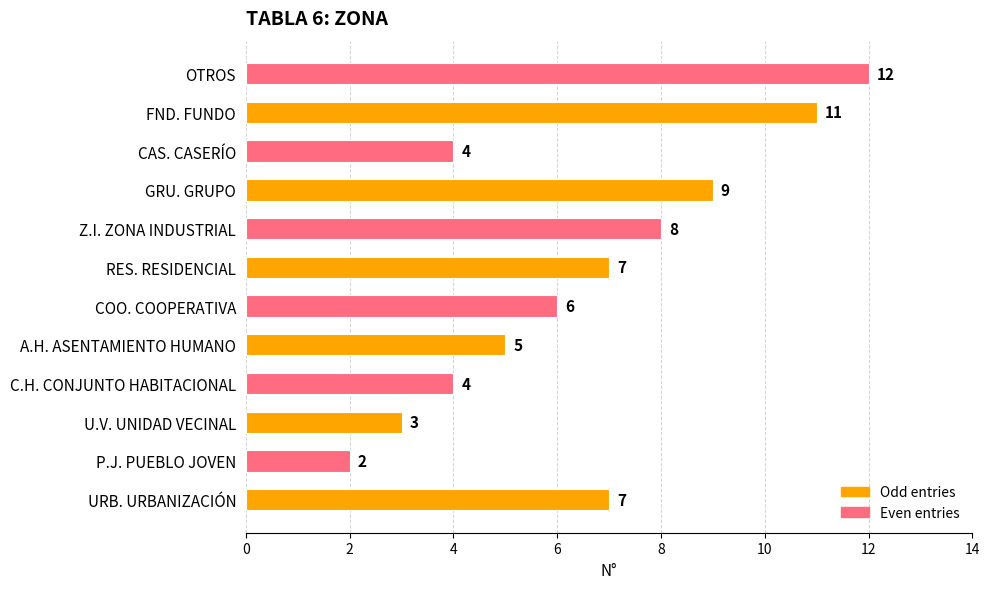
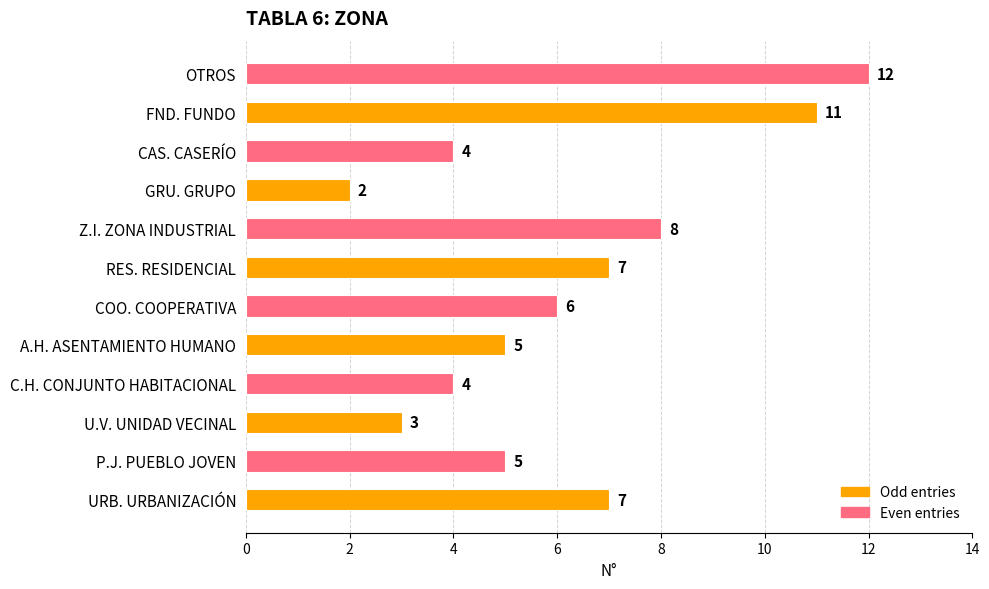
  {
    "OTROS": 12,
    "FND. FUNDO": 11,
    "CAS. CASERÍO": 4,
-   "GRU. GRUPO": 9,
+   "GRU. GRUPO": 2,
    "Z.I. ZONA INDUSTRIAL": 8,
    "RES. RESIDENCIAL": 7,
    "COO. COOPERATIVA": 6,
    "A.H. ASENTAMIENTO HUMANO": 5,
    "C.H. CONJUNTO HABITACIONAL": 4,
    "U.V. UNIDAD VECINAL": 3,
-   "P.J. PUEBLO JOVEN": 2,
+   "P.J. PUEBLO JOVEN": 5,
    "URB. URBANIZACIÓN": 7
  }
